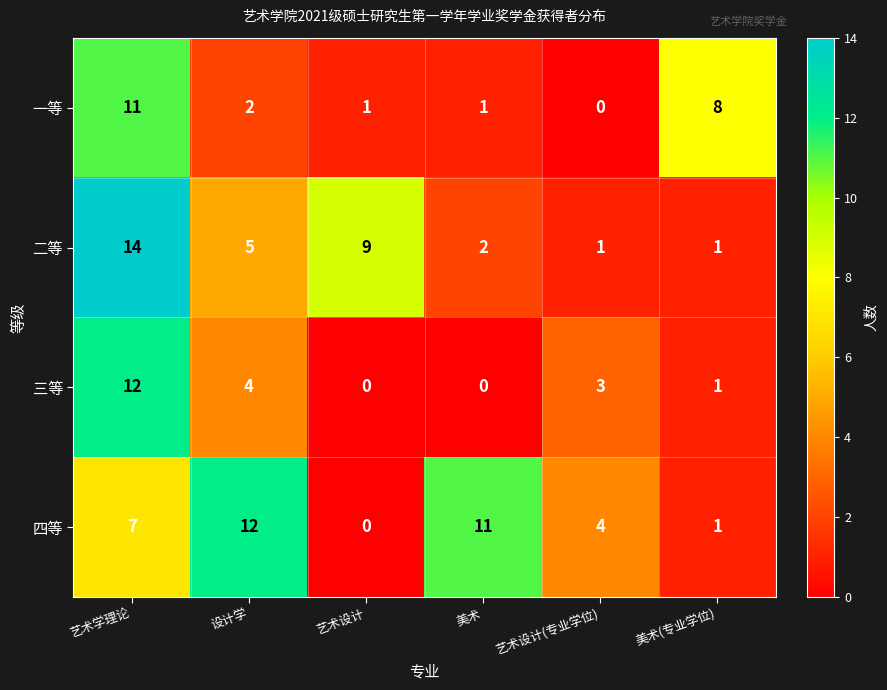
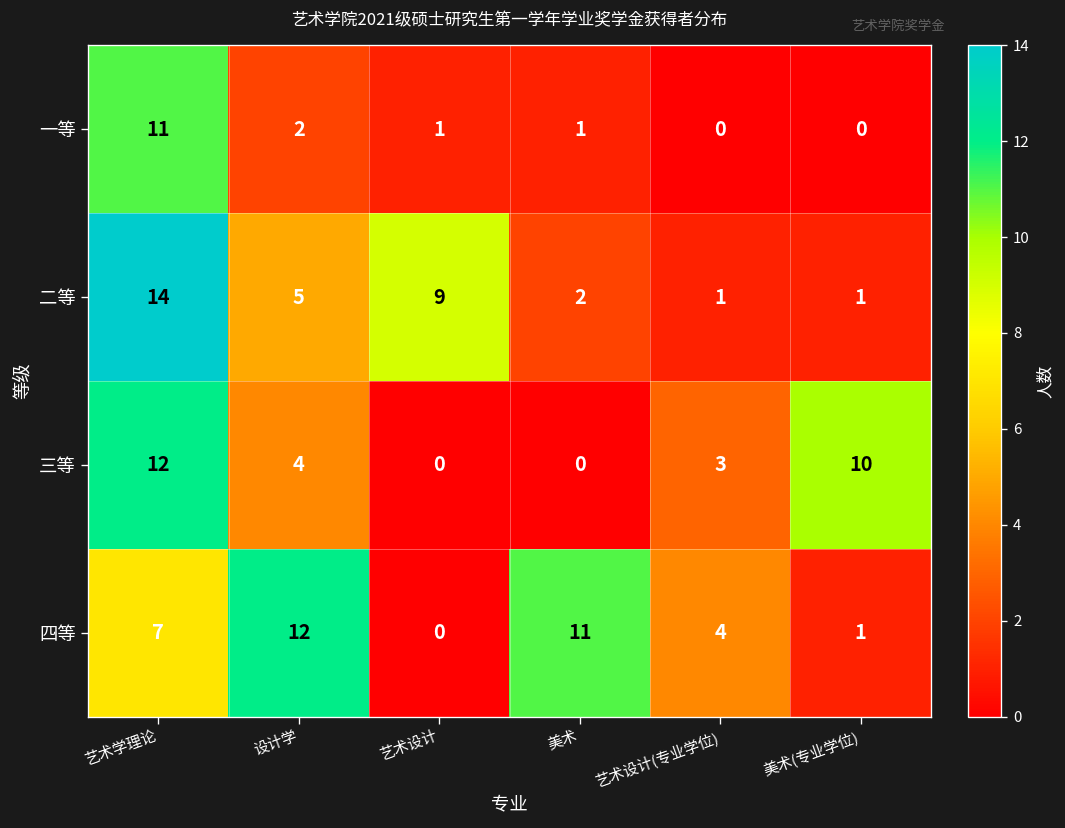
  {
    "一等": {
      "艺术学理论": 11,
      "设计学": 2,
      "艺术设计": 1,
      "美术": 1,
      "艺术设计(专业学位)": 0,
-     "美术(专业学位)": 8
+     "美术(专业学位)": 0
    },
    "二等": {
      "艺术学理论": 14,
      "设计学": 5,
      "艺术设计": 9,
      "美术": 2,
      "艺术设计(专业学位)": 1,
      "美术(专业学位)": 1
    },
    "三等": {
      "艺术学理论": 12,
      "设计学": 4,
      "艺术设计": 0,
      "美术": 0,
      "艺术设计(专业学位)": 3,
-     "美术(专业学位)": 1
+     "美术(专业学位)": 10
    },
    "四等": {
      "艺术学理论": 7,
      "设计学": 12,
      "艺术设计": 0,
      "美术": 11,
      "艺术设计(专业学位)": 4,
      "美术(专业学位)": 1
    }
  }
